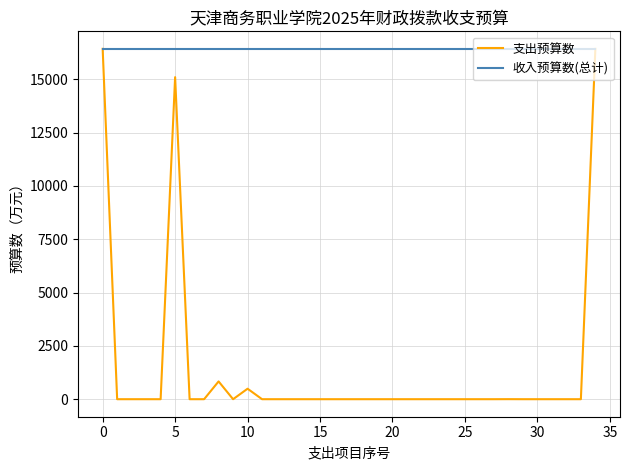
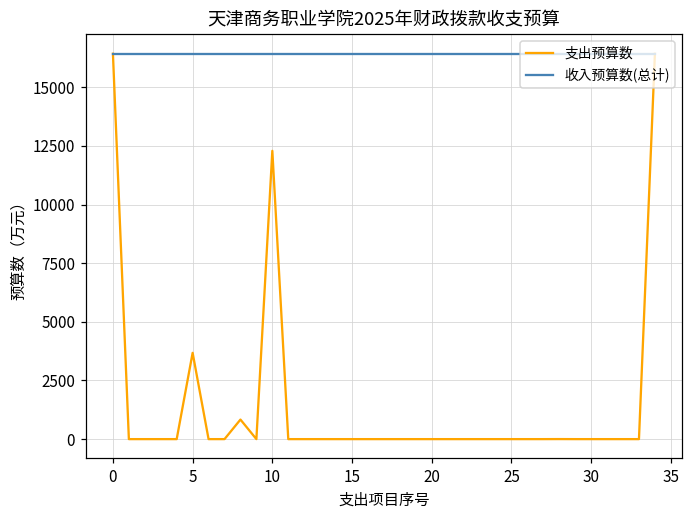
  {
    "支出预算数": {
-     "5": 15100,
-     "10": 500,
+     "5": 3700,
+     "10": 12300,
      "15": 0,
      "20": 0,
      "25": 0,
      "30": 0
    },
    "收入预算数(总计)": {
      "5": 16400,
      "10": 16400,
      "15": 16400,
      "20": 16400,
      "25": 16400
    }
  }
